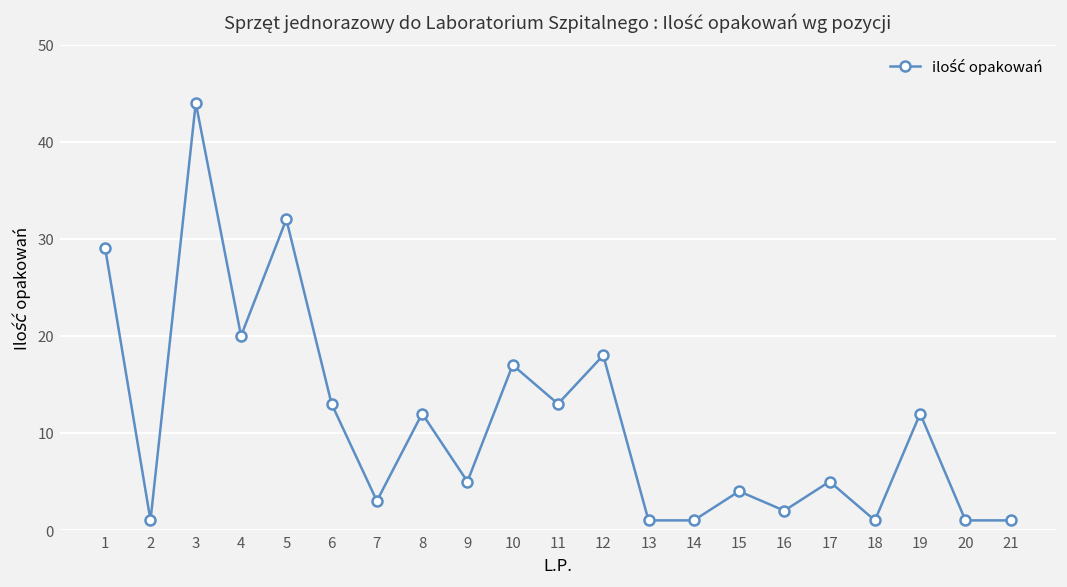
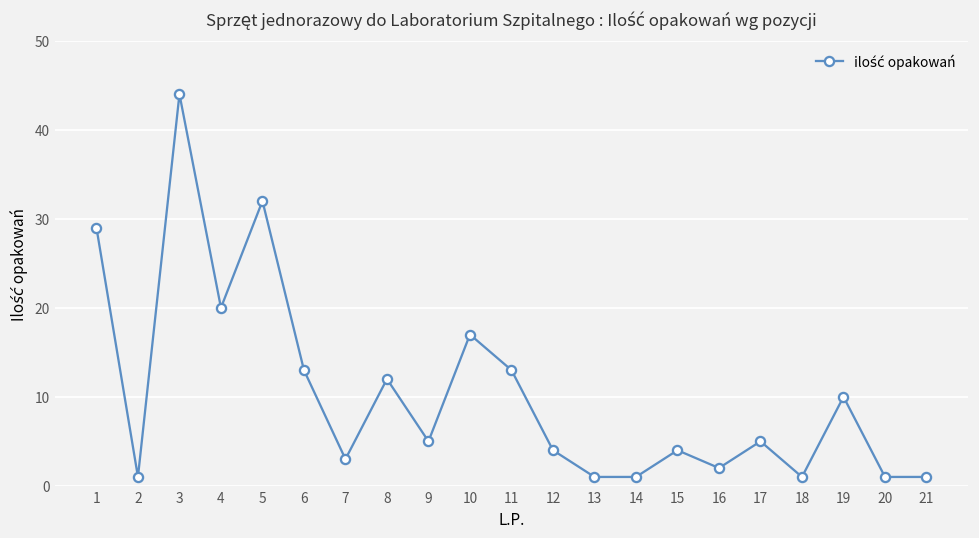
  {
    "1": 29,
    "2": 1,
    "3": 44,
    "4": 20,
    "5": 32,
    "6": 13,
    "7": 3,
    "8": 12,
    "9": 5,
    "10": 17,
    "11": 13,
-   "12": 18,
+   "12": 4,
    "13": 1,
    "14": 1,
    "15": 4,
    "16": 2,
    "17": 5,
    "18": 1,
-   "19": 12,
+   "19": 10,
    "20": 1,
    "21": 1
  }
